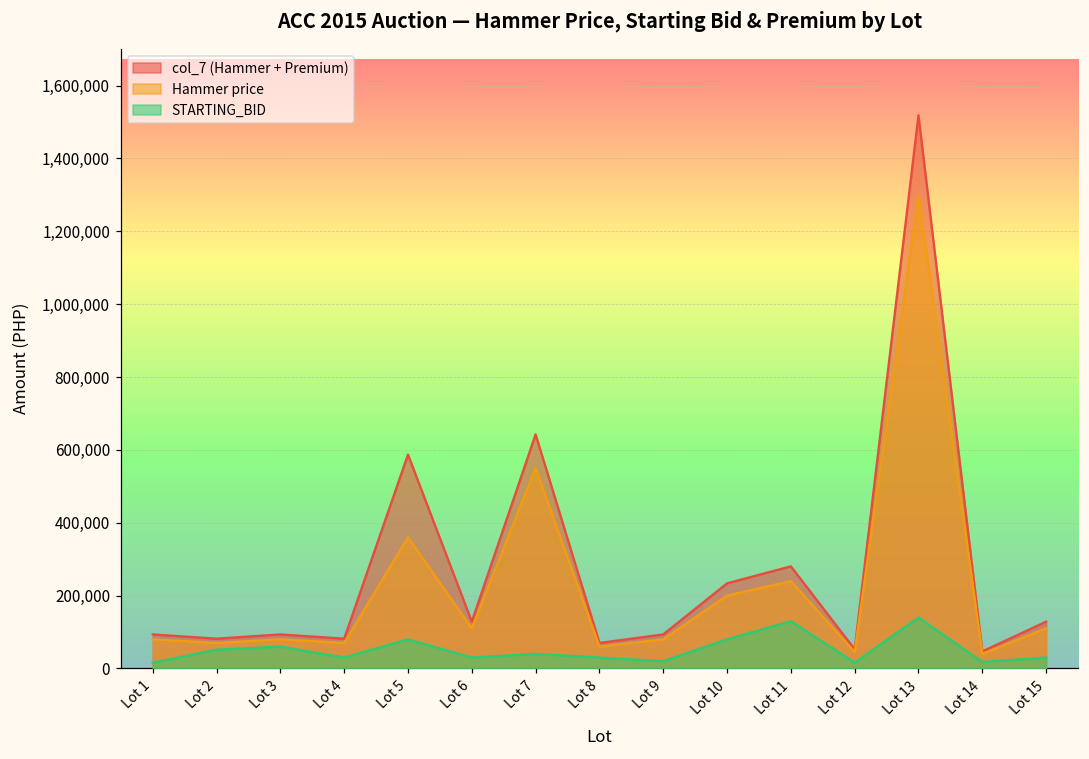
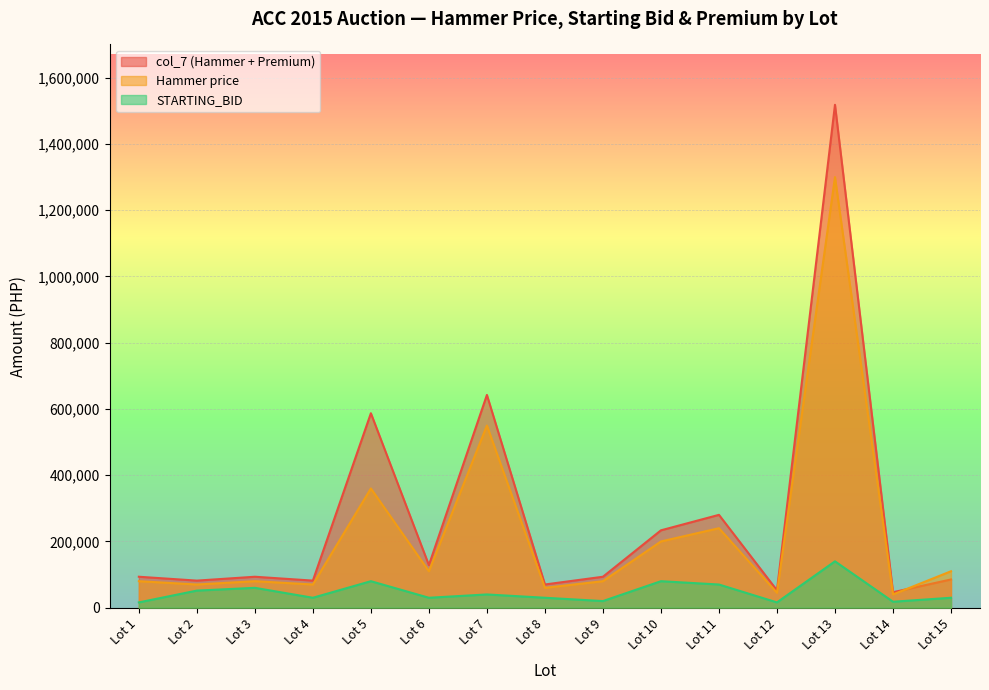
  {
    "col_7 (Hammer + Premium)": {
      "Lot 1": "90,000",
      "Lot 2": "80,000",
      "Lot 3": "90,000",
      "Lot 4": "80,000",
      "Lot 5": "590,000",
      "Lot 6": "130,000",
      "Lot 7": "640,000",
      "Lot 8": "70,000",
      "Lot 9": "90,000",
      "Lot 10": "230,000",
      "Lot 11": "280,000",
      "Lot 13": "1,520,000",
-     "Lot 15": "130,000"
+     "Lot 15": "90,000"
    },
    "Hammer price": {
      "Lot 1": "80,000",
      "Lot 2": "70,000",
      "Lot 3": "80,000",
      "Lot 4": "70,000",
      "Lot 5": "360,000",
      "Lot 6": "110,000",
      "Lot 7": "550,000",
      "Lot 8": "60,000",
      "Lot 9": "80,000",
      "Lot 10": "200,000",
      "Lot 11": "240,000",
      "Lot 13": "1,300,000",
      "Lot 15": "110,000"
    },
    "STARTING_BID": {
      "Lot 1": "20,000",
      "Lot 2": "50,000",
      "Lot 3": "60,000",
      "Lot 4": "30,000",
      "Lot 5": "80,000",
      "Lot 6": "30,000",
      "Lot 7": "40,000",
      "Lot 8": "30,000",
      "Lot 9": "20,000",
      "Lot 10": "80,000",
-     "Lot 11": "130,000",
+     "Lot 11": "70,000",
      "Lot 12": "20,000",
      "Lot 13": "140,000",
      "Lot 14": "20,000",
      "Lot 15": "30,000"
    }
  }
